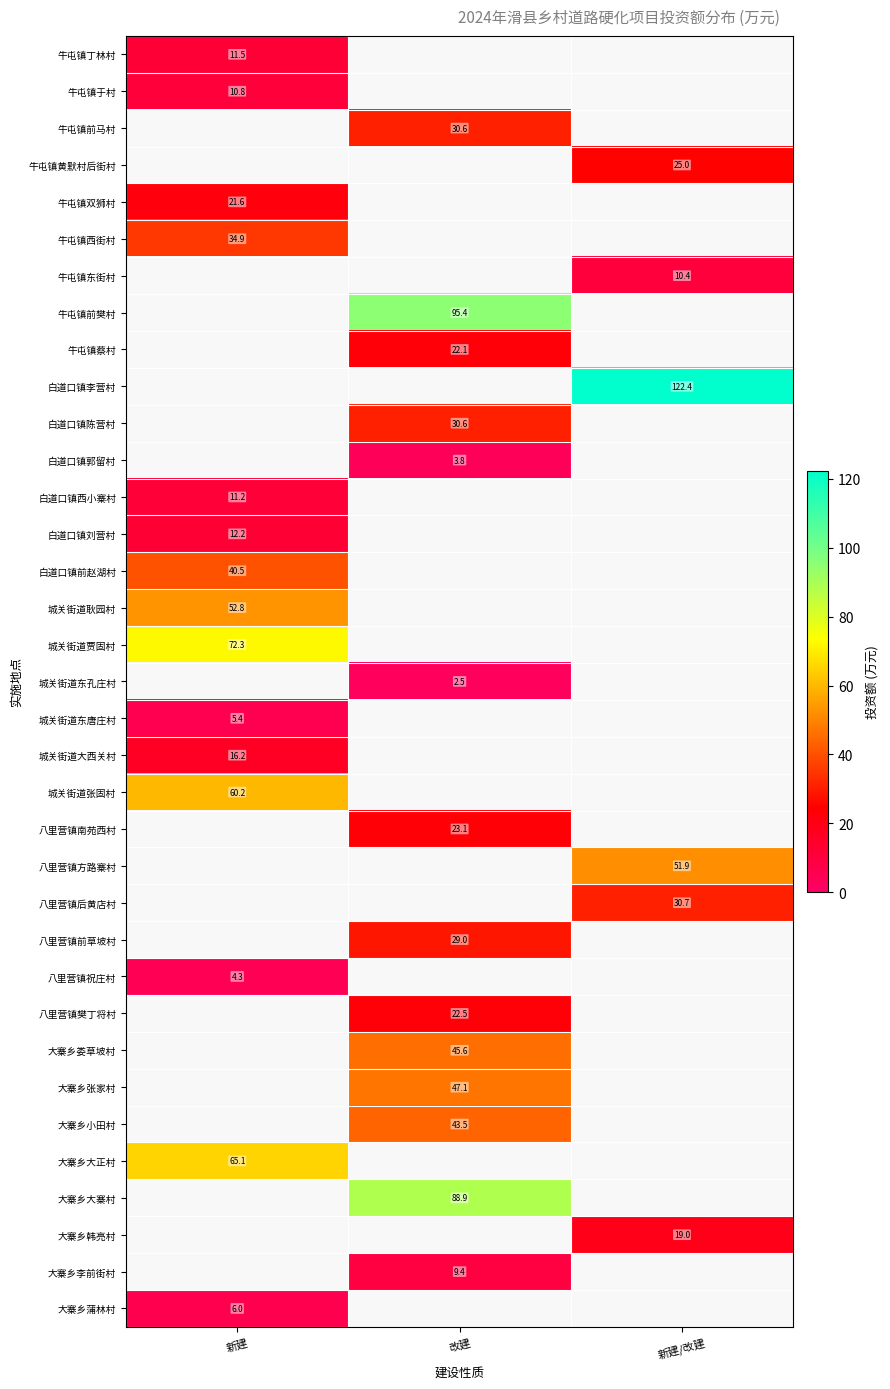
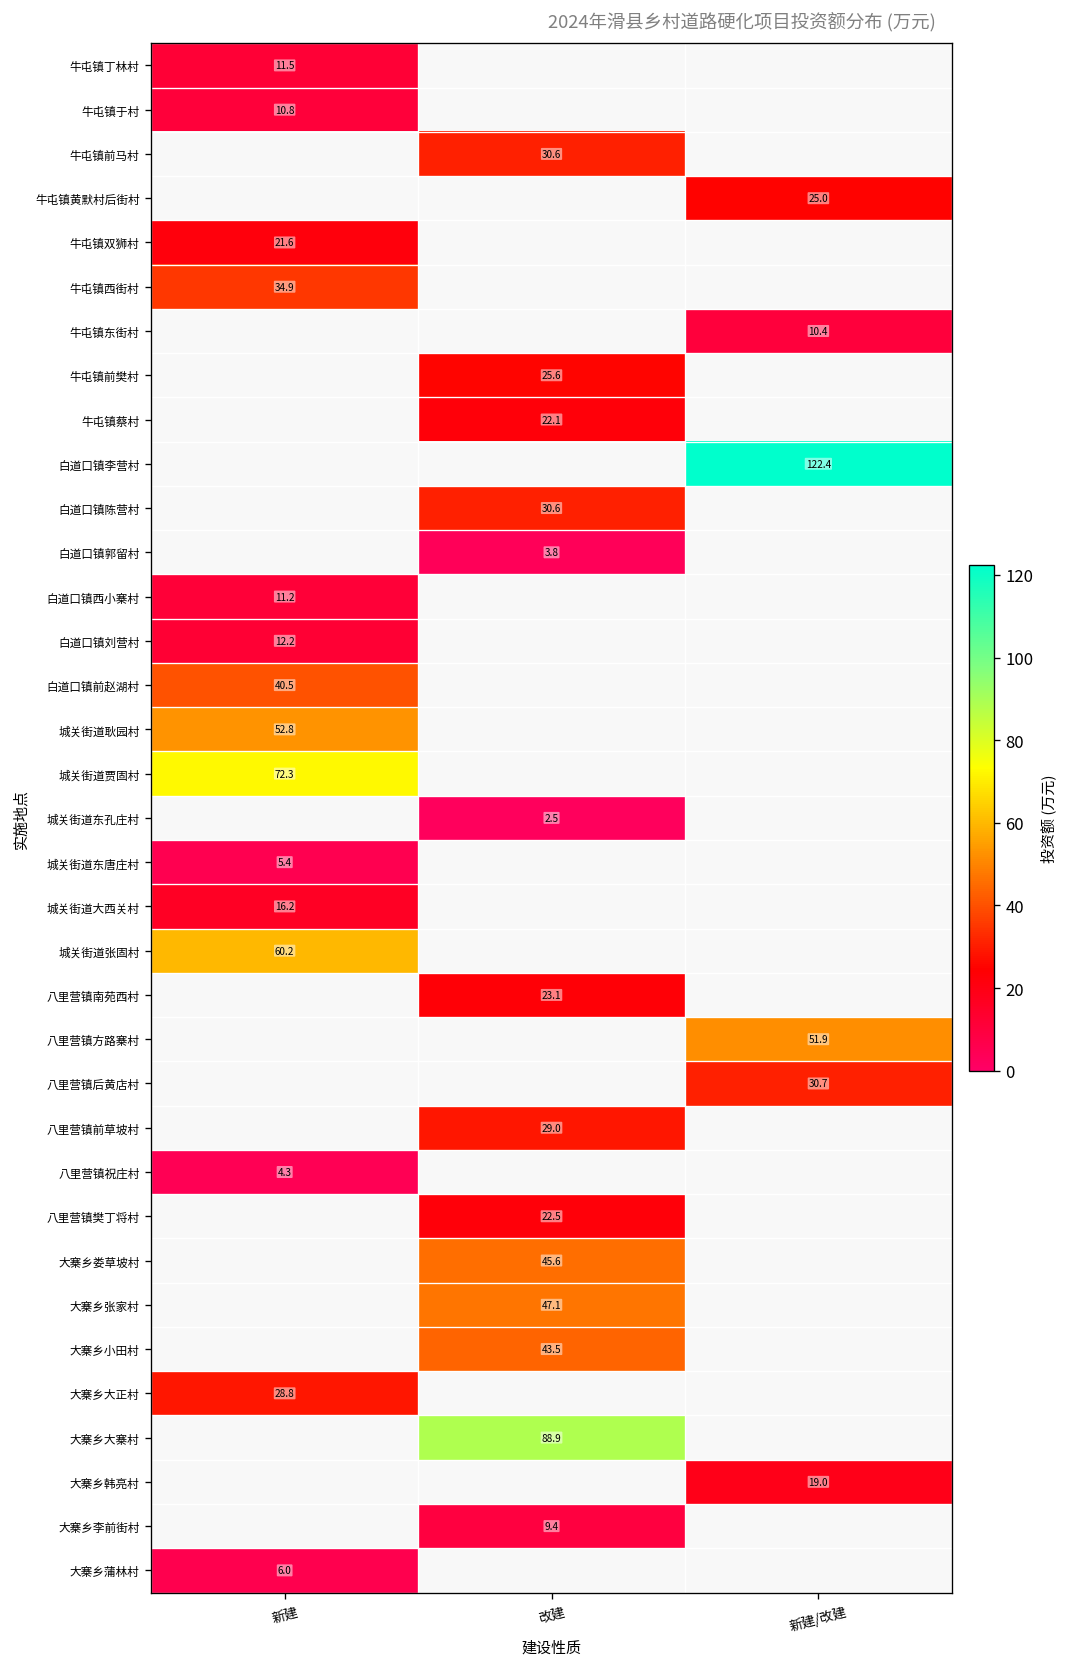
  {
    "牛屯镇前樊村": {
-     "改建": 95.4
+     "改建": 25.6
    },
    "大寨乡大正村": {
-     "新建": 65.1
+     "新建": 28.8
    }
  }
